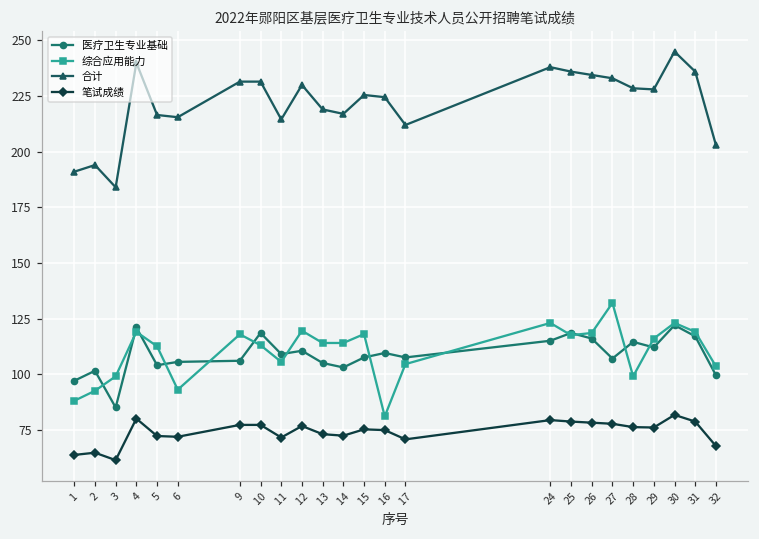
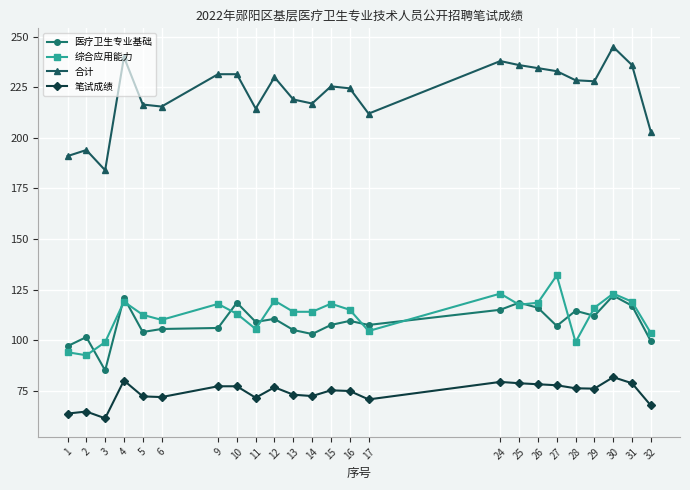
  {
    "综合应用能力": {
-     "1": 88,
+     "1": 94,
      "2": 93,
      "3": 99,
      "4": 119,
      "5": 113,
-     "6": 93,
+     "6": 110,
      "9": 118,
      "10": 113,
      "11": 106,
      "12": 120,
      "13": 114,
      "14": 114,
      "15": 118,
-     "16": 81,
+     "16": 115,
      "17": 105,
      "24": 123,
      "26": 119,
      "27": 132,
      "28": 99,
      "29": 116,
      "31": 119,
      "32": 104
    }
  }
